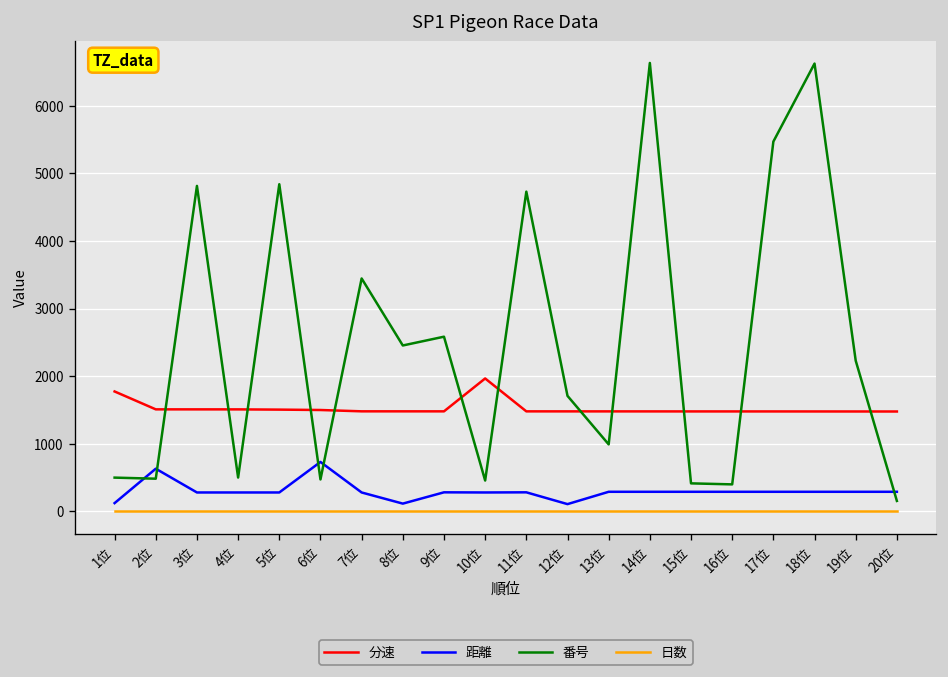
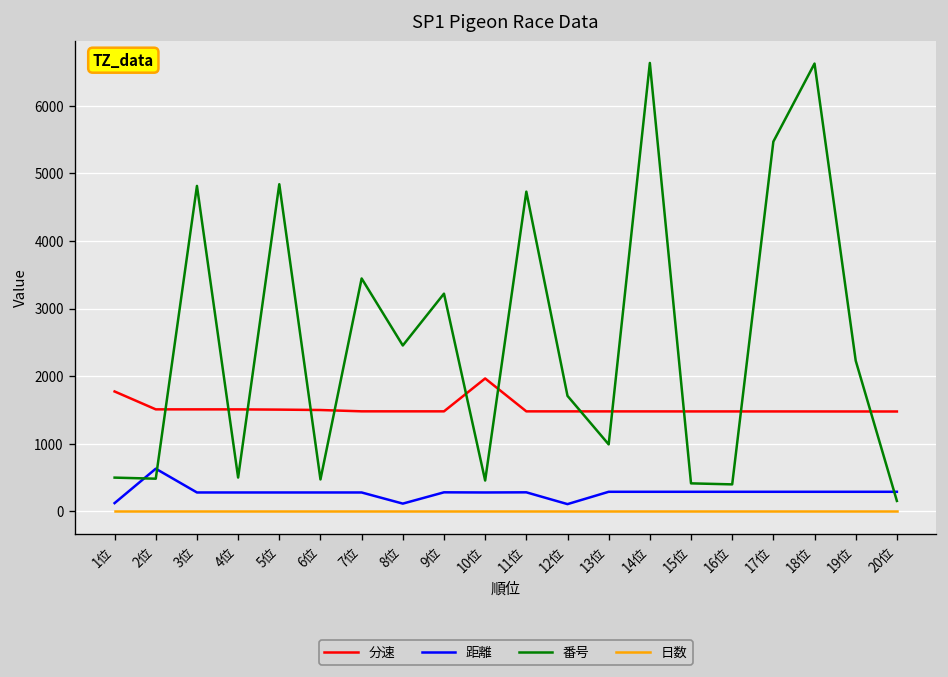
  {
    "分速": {
      "1位": 1800,
      "2位": 1500,
      "3位": 1500,
      "4位": 1500,
      "5位": 1500,
      "6位": 1500,
      "7位": 1500,
      "8位": 1500,
      "9位": 1500,
      "10位": 2000,
      "11位": 1500,
      "12位": 1500,
      "13位": 1500,
      "14位": 1500,
      "15位": 1500,
      "16位": 1500,
      "17位": 1500,
      "18位": 1500,
      "19位": 1500,
      "20位": 1500
    },
    "距離": {
      "1位": 100,
      "2位": 600,
      "3位": 300,
      "4位": 300,
      "5位": 300,
-     "6位": 700,
+     "6位": 300,
      "7位": 300,
      "8位": 100,
      "9位": 300,
      "10位": 300,
      "11位": 300,
      "12位": 100,
      "13位": 300,
      "14位": 300,
      "15位": 300,
      "16位": 300,
      "17位": 300,
      "18位": 300,
      "19位": 300,
      "20位": 300
    },
    "番号": {
      "1位": 500,
      "2位": 500,
      "3位": 4800,
      "4位": 500,
      "5位": 4800,
      "6位": 500,
      "7位": 3400,
      "8位": 2500,
-     "9位": 2600,
+     "9位": 3200,
      "10位": 500,
      "11位": 4700,
      "12位": 1700,
      "13位": 1000,
      "14位": 6600,
      "15位": 400,
      "16位": 400,
      "17位": 5500,
      "18位": 6600,
      "19位": 2200,
      "20位": 200
    },
    "日数": {
      "1位": 0,
      "2位": 0,
      "3位": 0,
      "4位": 0,
      "5位": 0,
      "6位": 0,
      "7位": 0,
      "8位": 0,
      "9位": 0,
      "10位": 0,
      "11位": 0,
      "12位": 0,
      "13位": 0,
      "14位": 0,
      "15位": 0,
      "16位": 0,
      "17位": 0,
      "18位": 0,
      "19位": 0,
      "20位": 0
    }
  }
